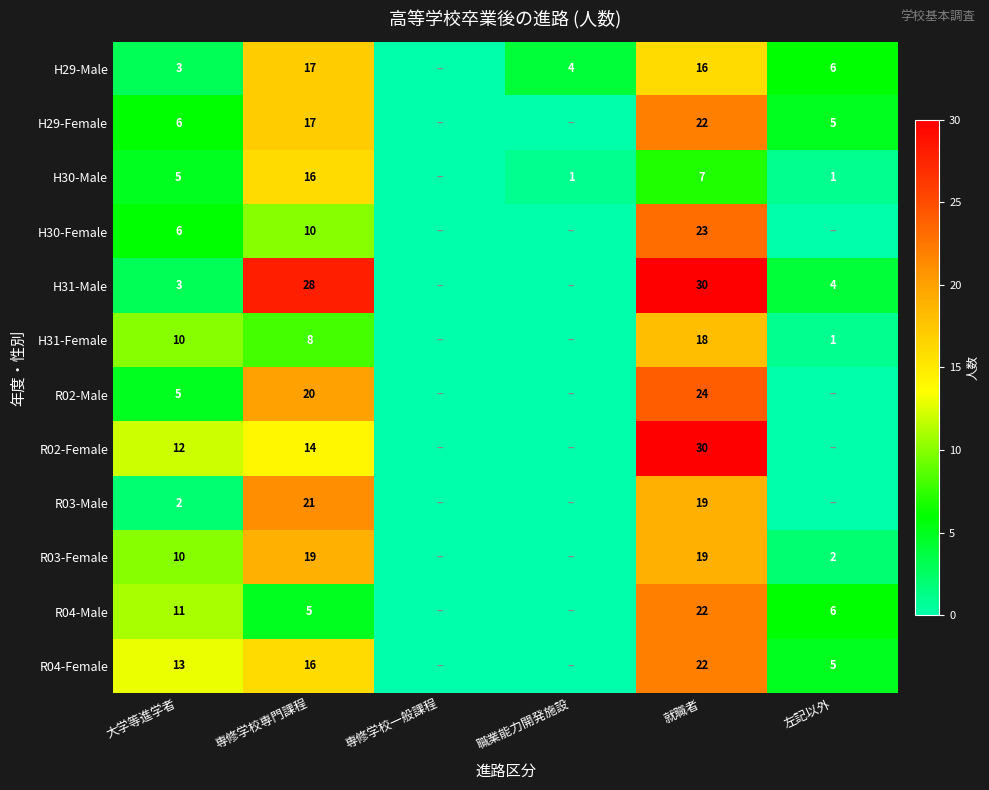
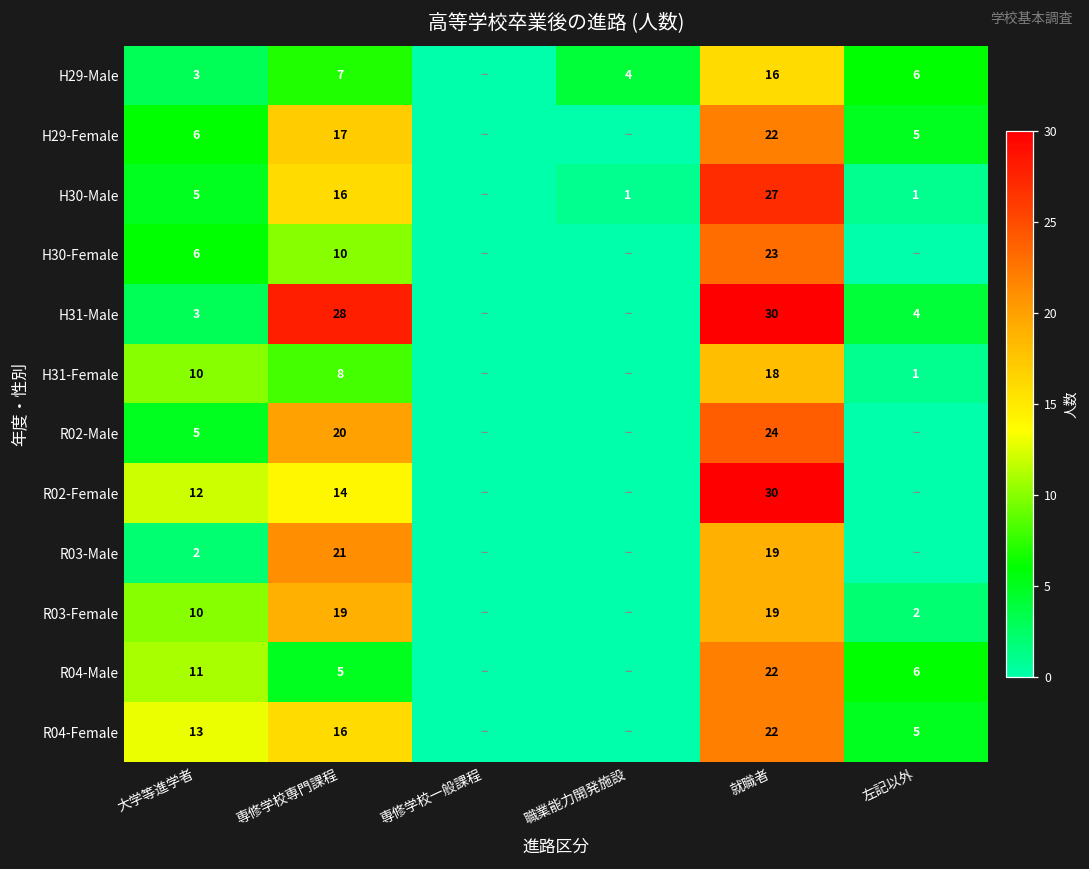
  {
    "H29-Male": {
      "大学等進学者": 3,
-     "専修学校専門課程": 17,
+     "専修学校専門課程": 7,
      "職業能力開発施設": 4,
      "就職者": 16,
      "左記以外": 6
    },
    "H29-Female": {
      "大学等進学者": 6,
      "専修学校専門課程": 17,
      "就職者": 22,
      "左記以外": 5
    },
    "H30-Male": {
      "大学等進学者": 5,
      "専修学校専門課程": 16,
      "職業能力開発施設": 1,
-     "就職者": 7,
+     "就職者": 27,
      "左記以外": 1
    },
    "H30-Female": {
      "大学等進学者": 6,
      "専修学校専門課程": 10,
      "就職者": 23
    },
    "H31-Male": {
      "大学等進学者": 3,
      "専修学校専門課程": 28,
      "就職者": 30,
      "左記以外": 4
    },
    "H31-Female": {
      "大学等進学者": 10,
      "専修学校専門課程": 8,
      "就職者": 18,
      "左記以外": 1
    },
    "R02-Male": {
      "大学等進学者": 5,
      "専修学校専門課程": 20,
      "就職者": 24
    },
    "R02-Female": {
      "大学等進学者": 12,
      "専修学校専門課程": 14,
      "就職者": 30
    },
    "R03-Male": {
      "大学等進学者": 2,
      "専修学校専門課程": 21,
      "就職者": 19
    },
    "R03-Female": {
      "大学等進学者": 10,
      "専修学校専門課程": 19,
      "就職者": 19,
      "左記以外": 2
    },
    "R04-Male": {
      "大学等進学者": 11,
      "専修学校専門課程": 5,
      "就職者": 22,
      "左記以外": 6
    },
    "R04-Female": {
      "大学等進学者": 13,
      "専修学校専門課程": 16,
      "就職者": 22,
      "左記以外": 5
    }
  }
